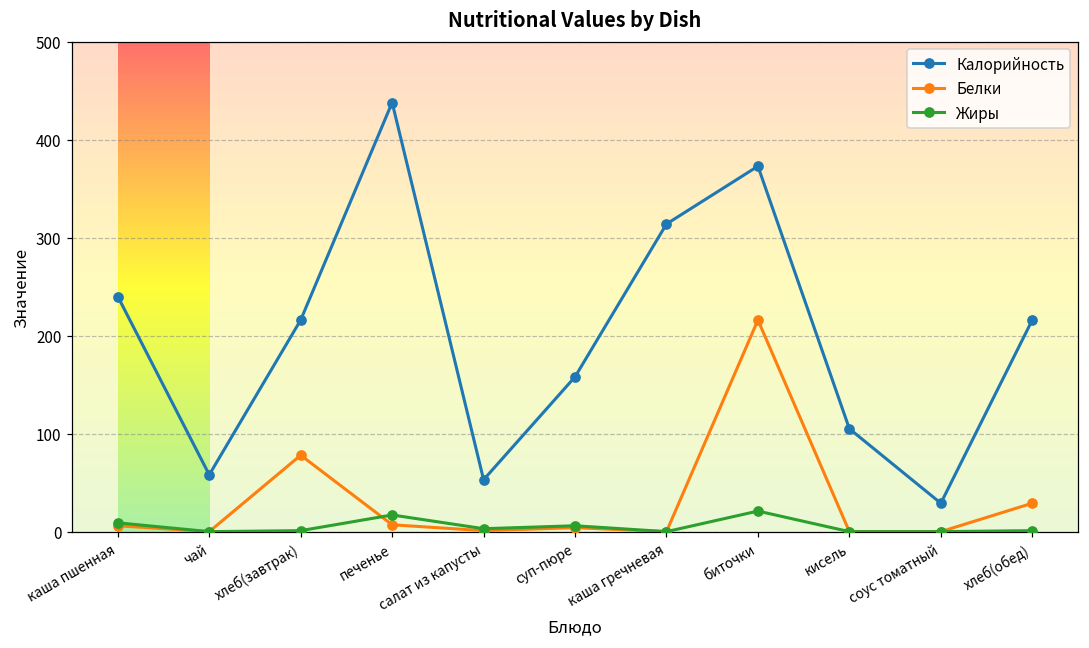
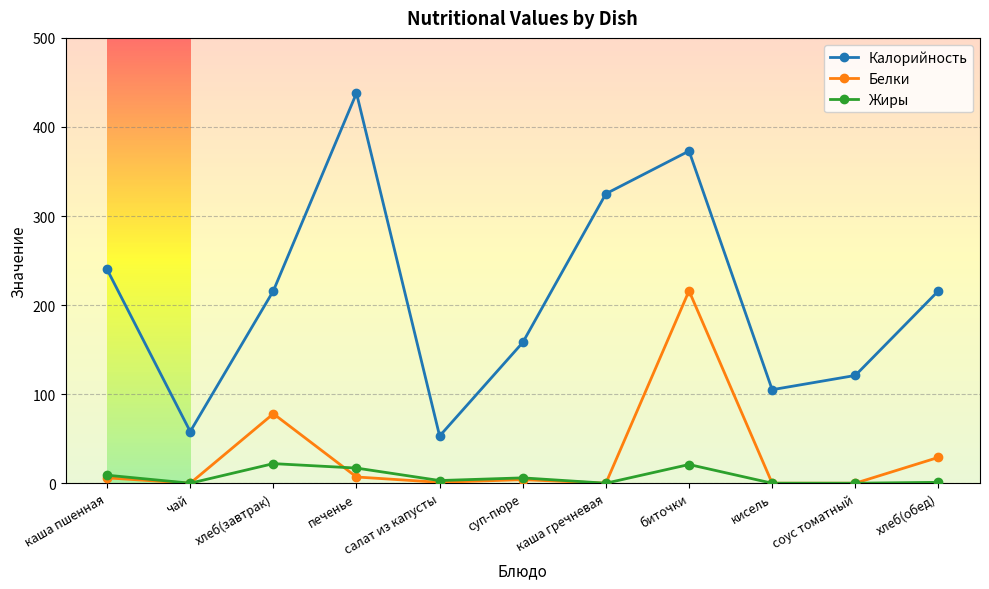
  {
    "Калорийность": {
      "каша пшенная": 240,
      "чай": 60,
      "хлеб(завтрак)": 220,
      "печенье": 440,
      "салат из капусты": 50,
      "суп-пюре": 160,
-     "каша гречневая": 310,
+     "каша гречневая": 330,
      "биточки": 370,
      "кисель": 110,
-     "соус томатный": 30,
+     "соус томатный": 120,
      "хлеб(обед)": 220
    },
    "Белки": {
      "каша пшенная": 10,
      "хлеб(завтрак)": 80,
      "печенье": 10,
      "биточки": 220,
      "хлеб(обед)": 30
    },
    "Жиры": {
      "каша пшенная": 10,
-     "хлеб(завтрак)": 0,
+     "хлеб(завтрак)": 20,
      "печенье": 20,
      "биточки": 20,
      "хлеб(обед)": 0
    }
  }
